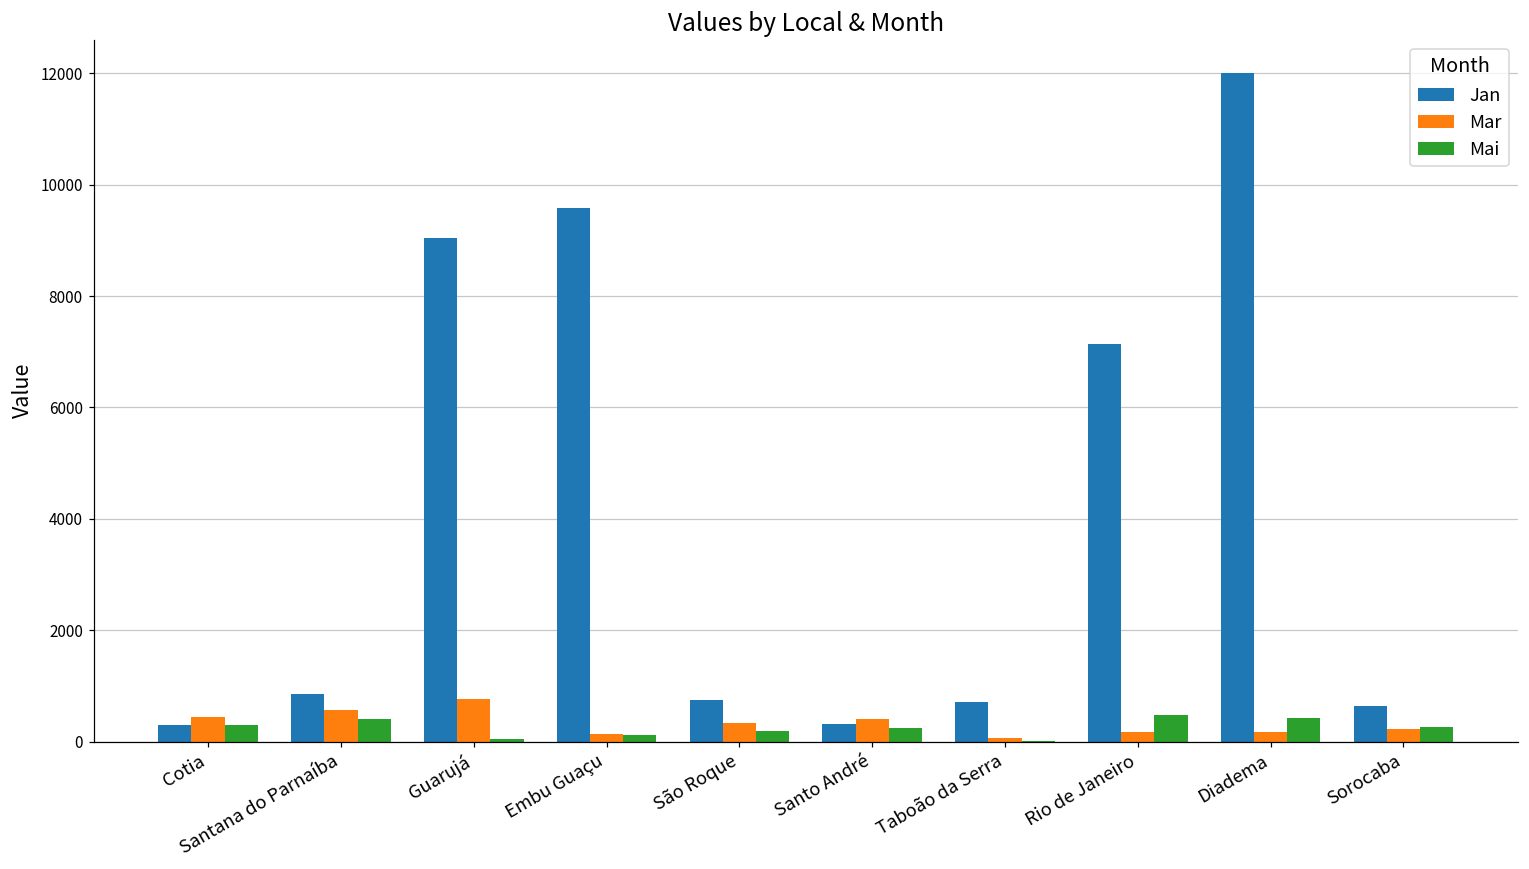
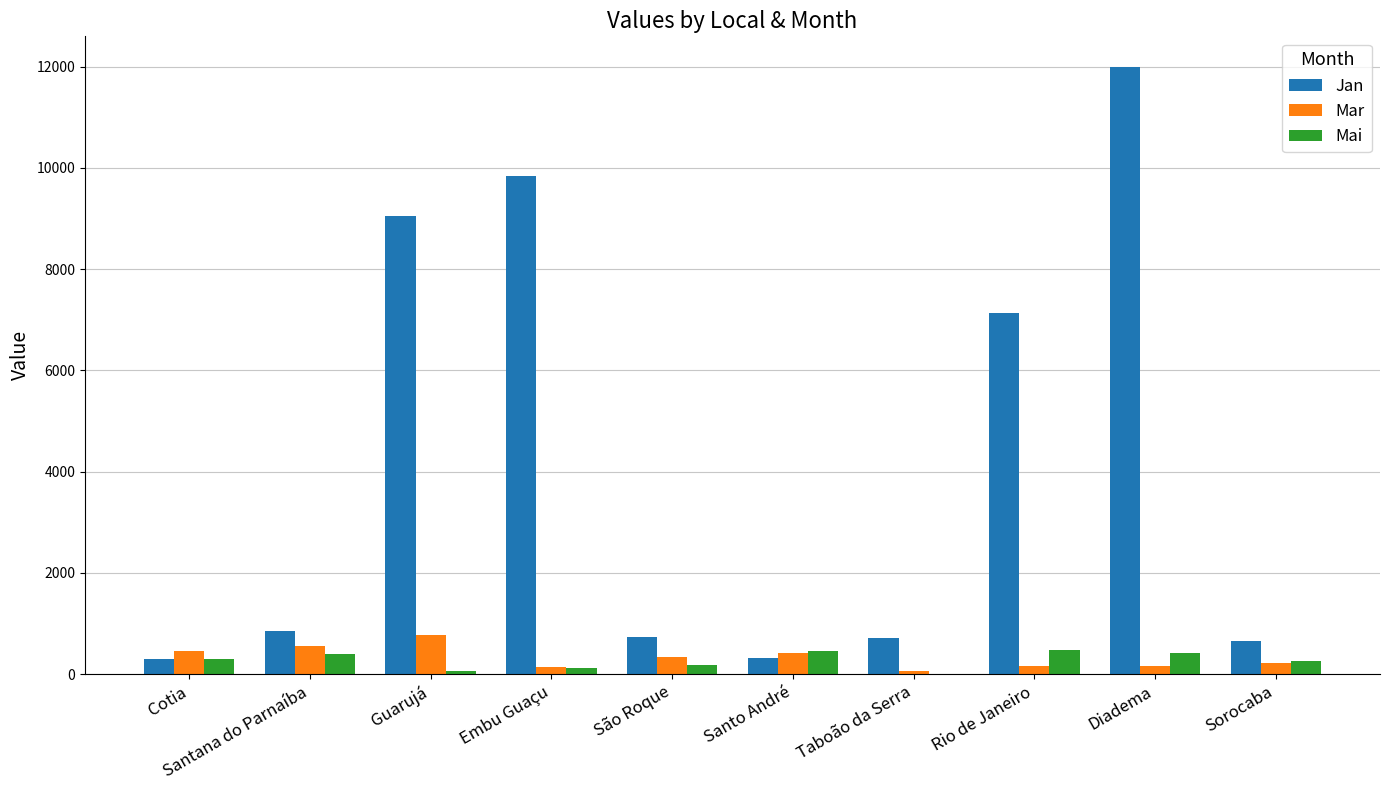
  {
    "Jan": {
      "Cotia": 300,
      "Santana do Parnaíba": 900,
      "Guarujá": 9000,
-     "Embu Guaçu": 9600,
+     "Embu Guaçu": 9800,
      "São Roque": 700,
      "Santo André": 300,
      "Taboão da Serra": 700,
      "Rio de Janeiro": 7100,
      "Diadema": 12000,
      "Sorocaba": 600
    },
    "Mar": {
      "Cotia": 400,
      "Santana do Parnaíba": 600,
      "Guarujá": 800,
      "Embu Guaçu": 100,
      "São Roque": 300,
      "Santo André": 400,
      "Taboão da Serra": 100,
      "Rio de Janeiro": 200,
      "Diadema": 200,
      "Sorocaba": 200
    },
    "Mai": {
      "Cotia": 300,
      "Santana do Parnaíba": 400,
      "Guarujá": 100,
      "Embu Guaçu": 100,
      "São Roque": 200,
-     "Santo André": 200,
+     "Santo André": 500,
      "Rio de Janeiro": 500,
      "Diadema": 400,
      "Sorocaba": 300
    }
  }
